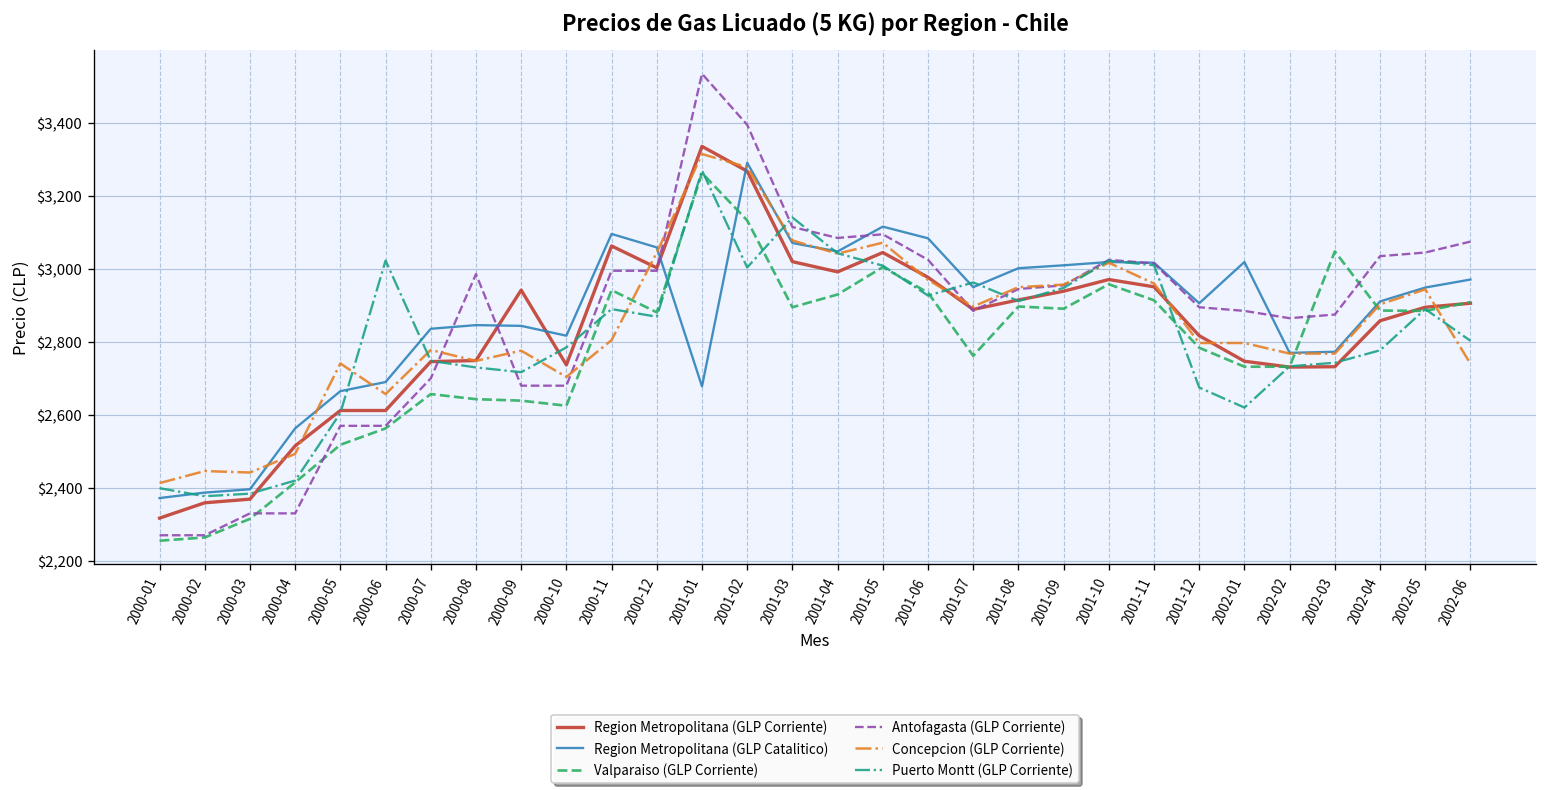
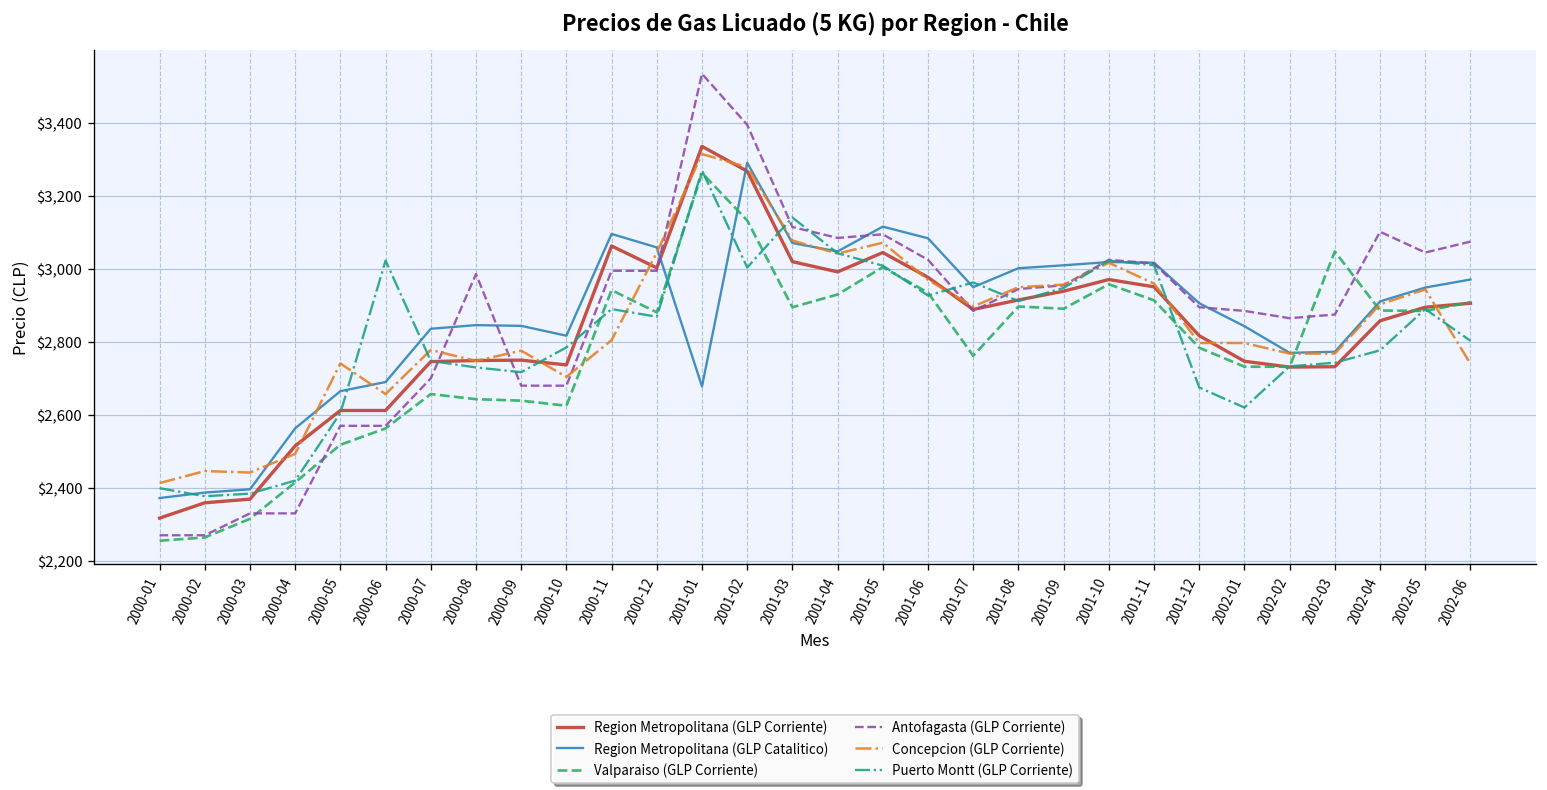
  {
    "Region Metropolitana (GLP Corriente)": {
      "2000-01": "$2,320",
      "2000-02": "$2,360",
      "2000-03": "$2,370",
      "2000-04": "$2,520",
      "2000-06": "$2,610",
-     "2000-09": "$2,940",
+     "2000-09": "$2,750",
      "2000-10": "$2,740",
      "2000-11": "$3,060",
      "2001-01": "$3,340",
      "2001-02": "$3,270",
      "2001-03": "$3,020",
      "2001-04": "$2,990",
      "2001-05": "$3,050",
      "2001-09": "$2,940",
      "2001-10": "$2,970",
      "2001-11": "$2,950",
      "2001-12": "$2,820",
      "2002-01": "$2,750",
      "2002-03": "$2,730",
      "2002-04": "$2,860"
    },
    "Region Metropolitana (GLP Catalitico)": {
      "2000-01": "$2,370",
      "2000-02": "$2,390",
      "2000-03": "$2,400",
      "2000-04": "$2,560",
      "2000-05": "$2,670",
      "2000-06": "$2,690",
      "2000-07": "$2,840",
      "2000-08": "$2,850",
      "2000-09": "$2,840",
      "2000-10": "$2,820",
      "2000-11": "$3,100",
      "2000-12": "$3,060",
      "2001-01": "$2,680",
      "2001-02": "$3,290",
      "2001-05": "$3,120",
      "2001-06": "$3,080",
      "2001-07": "$2,950",
      "2001-08": "$3,000",
      "2001-09": "$3,010",
      "2001-12": "$2,910",
-     "2002-01": "$3,020",
+     "2002-01": "$2,840",
      "2002-06": "$2,970"
    },
    "Antofagasta (GLP Corriente)": {
      "2000-01": "$2,270",
      "2000-03": "$2,330",
      "2000-04": "$2,330",
      "2000-05": "$2,570",
      "2000-07": "$2,700",
      "2000-08": "$2,990",
      "2000-09": "$2,680",
      "2000-10": "$2,680",
      "2000-11": "$3,000",
      "2001-01": "$3,540",
      "2001-02": "$3,400",
      "2001-03": "$3,120",
      "2001-04": "$3,090",
      "2001-05": "$3,100",
      "2001-06": "$3,030",
      "2001-12": "$2,900",
      "2002-01": "$2,890",
      "2002-02": "$2,870",
      "2002-03": "$2,880",
-     "2002-04": "$3,040",
+     "2002-04": "$3,100",
      "2002-05": "$3,050",
      "2002-06": "$3,080"
    },
    "Concepcion (GLP Corriente)": {
      "2000-01": "$2,410",
      "2000-02": "$2,450",
      "2000-03": "$2,440",
      "2000-04": "$2,490",
      "2000-05": "$2,740",
      "2000-06": "$2,660",
      "2000-07": "$2,780",
      "2000-09": "$2,780",
      "2000-10": "$2,700",
      "2000-11": "$2,810",
      "2000-12": "$3,050",
      "2001-01": "$3,320",
      "2001-02": "$3,280",
      "2001-05": "$3,070",
      "2001-11": "$2,960",
      "2001-12": "$2,800",
      "2002-01": "$2,800",
      "2002-06": "$2,740"
    }
  }
